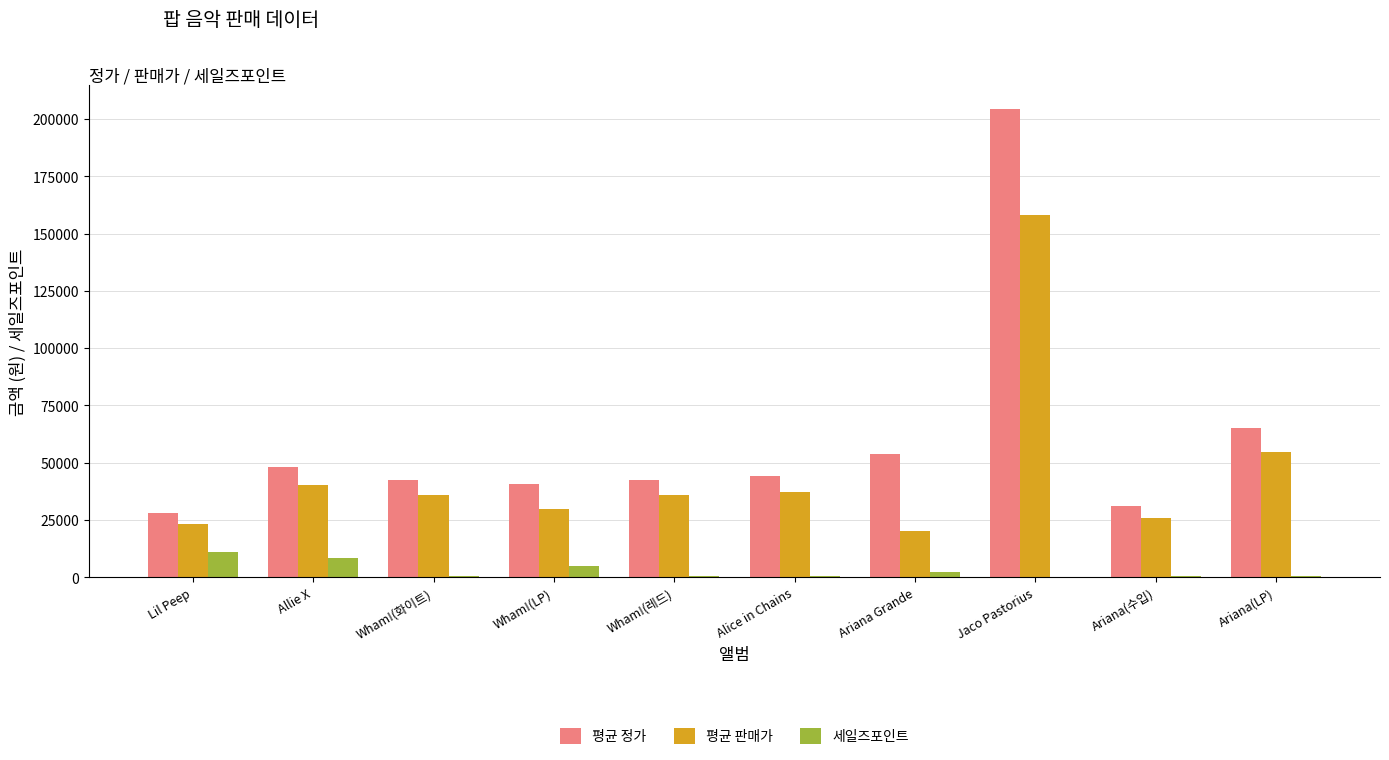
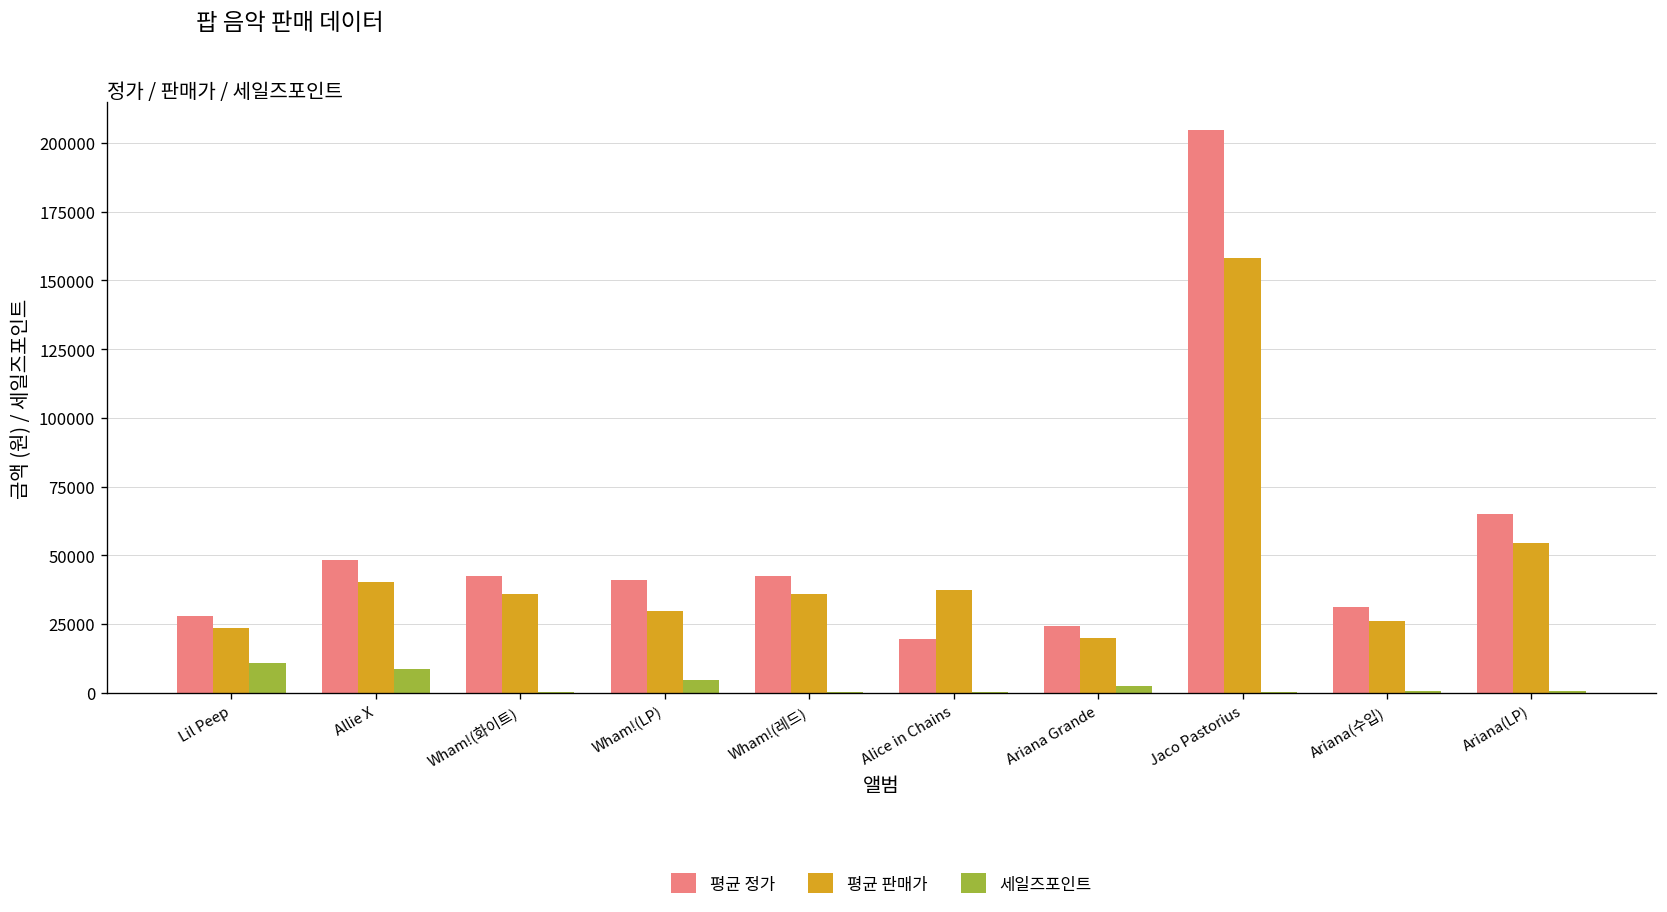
  {
    "평균 정가": {
      "Lil Peep": 28000,
      "Allie X": 48000,
      "Wham!(화이트)": 43000,
      "Wham!(LP)": 41000,
      "Wham!(레드)": 43000,
-     "Alice in Chains": 44000,
-     "Ariana Grande": 54000,
+     "Alice in Chains": 19000,
+     "Ariana Grande": 24000,
      "Jaco Pastorius": 205000,
      "Ariana(수입)": 31000,
      "Ariana(LP)": 65000
    },
    "평균 판매가": {
      "Lil Peep": 23000,
      "Allie X": 40000,
      "Wham!(화이트)": 36000,
      "Wham!(LP)": 30000,
      "Wham!(레드)": 36000,
      "Alice in Chains": 37000,
      "Ariana Grande": 20000,
      "Jaco Pastorius": 158000,
      "Ariana(수입)": 26000,
      "Ariana(LP)": 55000
    },
    "세일즈포인트": {
      "Lil Peep": 11000,
      "Allie X": 9000,
      "Wham!(LP)": 5000,
      "Ariana Grande": 2000
    }
  }
